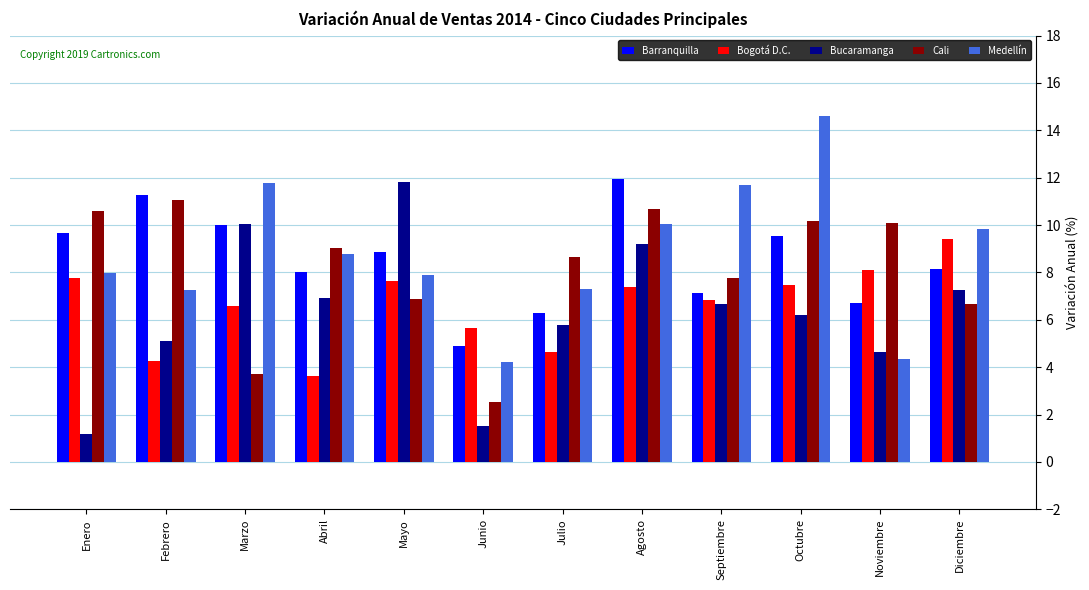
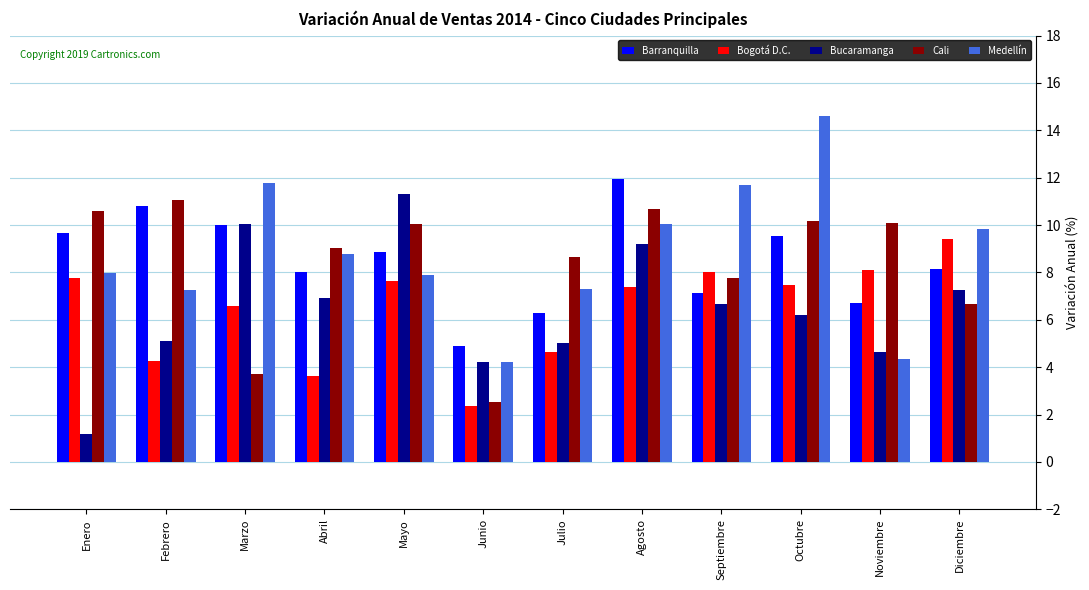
  {
    "Barranquilla": {
      "Enero": 9.7,
-     "Febrero": 11.3,
+     "Febrero": 10.8,
      "Marzo": 10.0,
      "Abril": 8.0,
      "Mayo": 8.9,
      "Junio": 4.9,
      "Julio": 6.3,
      "Agosto": 12.0,
      "Septiembre": 7.2,
      "Octubre": 9.6,
      "Noviembre": 6.7,
      "Diciembre": 8.1
    },
    "Bogotá D.C.": {
      "Enero": 7.8,
      "Febrero": 4.3,
      "Marzo": 6.6,
      "Abril": 3.6,
      "Mayo": 7.6,
-     "Junio": 5.6,
+     "Junio": 2.3,
      "Julio": 4.6,
      "Agosto": 7.4,
-     "Septiembre": 6.8,
+     "Septiembre": 8.0,
      "Octubre": 7.5,
      "Noviembre": 8.1,
      "Diciembre": 9.4
    },
    "Bucaramanga": {
      "Enero": 1.2,
      "Febrero": 5.1,
      "Marzo": 10.1,
      "Abril": 6.9,
-     "Mayo": 11.8,
-     "Junio": 1.5,
-     "Julio": 5.8,
+     "Mayo": 11.3,
+     "Junio": 4.2,
+     "Julio": 5.0,
      "Agosto": 9.2,
      "Septiembre": 6.7,
      "Octubre": 6.2,
      "Noviembre": 4.6,
      "Diciembre": 7.3
    },
    "Cali": {
      "Enero": 10.6,
      "Febrero": 11.1,
      "Marzo": 3.7,
      "Abril": 9.0,
-     "Mayo": 6.9,
+     "Mayo": 10.0,
      "Junio": 2.5,
      "Julio": 8.6,
      "Agosto": 10.7,
      "Septiembre": 7.8,
      "Octubre": 10.2,
      "Noviembre": 10.1,
      "Diciembre": 6.6
    },
    "Medellín": {
      "Enero": 8.0,
      "Febrero": 7.3,
      "Marzo": 11.8,
      "Abril": 8.8,
      "Mayo": 7.9,
      "Junio": 4.2,
      "Julio": 7.3,
      "Agosto": 10.0,
      "Septiembre": 11.7,
      "Octubre": 14.6,
      "Noviembre": 4.3,
      "Diciembre": 9.8
    }
  }
